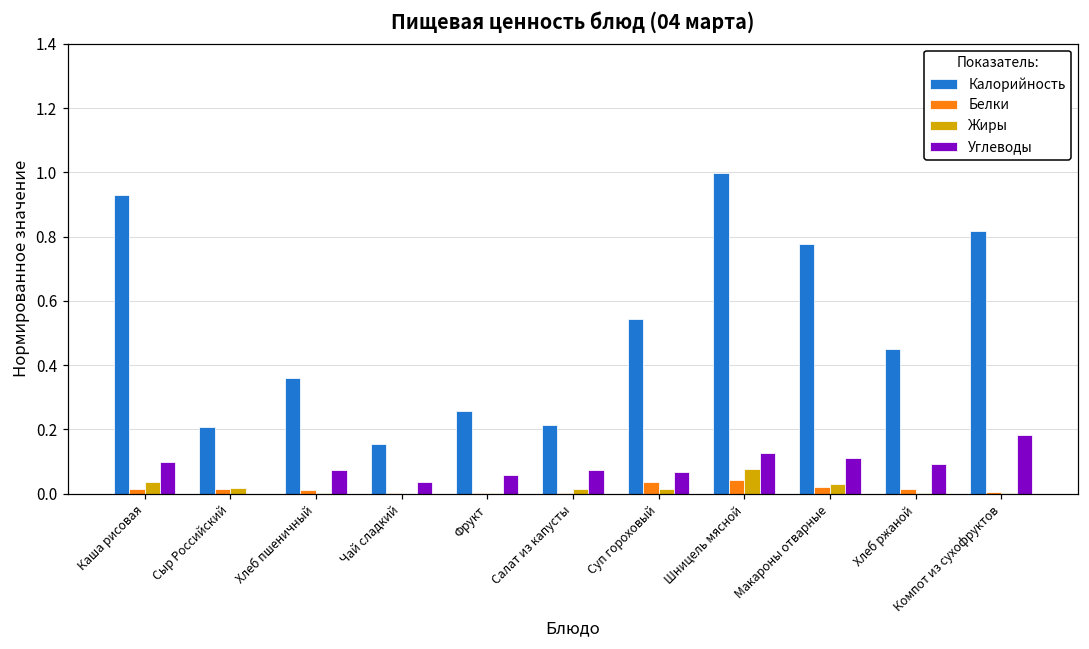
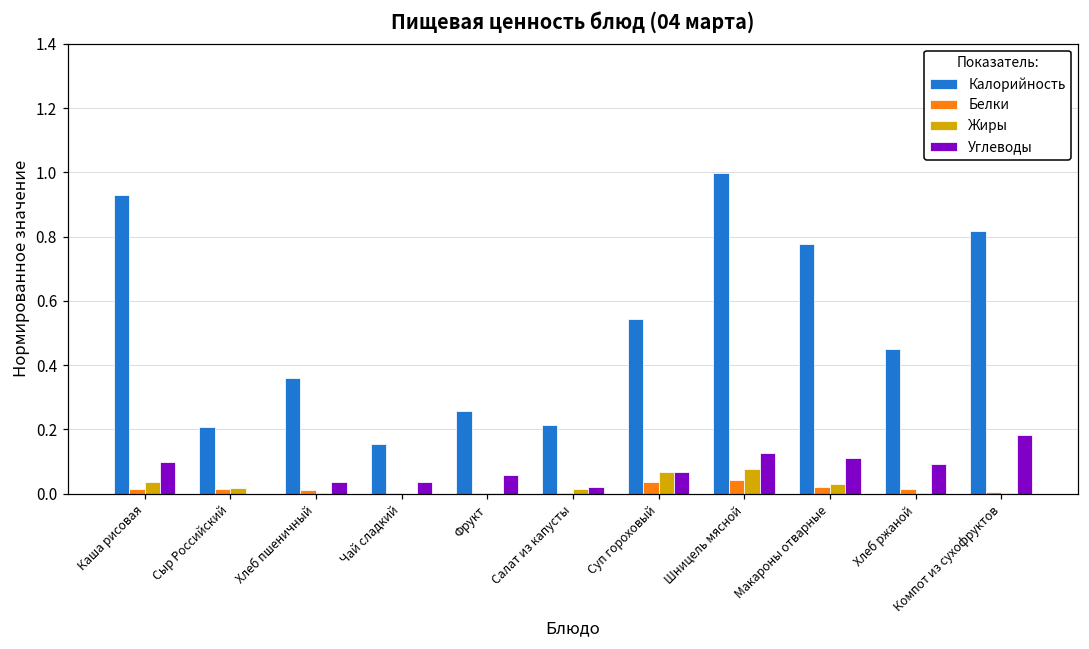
  {
    "Калорийность": {
      "Каша рисовая": 0.93,
      "Сыр Российский": 0.21,
      "Хлеб пшеничный": 0.36,
      "Чай сладкий": 0.15,
      "Фрукт": 0.26,
      "Салат из капусты": 0.21,
      "Суп гороховый": 0.54,
      "Шницель мясной": 1.00,
      "Макароны отварные": 0.78,
      "Хлеб ржаной": 0.45,
      "Компот из сухофруктов": 0.82
    },
    "Белки": {
      "Каша рисовая": 0.01,
      "Сыр Российский": 0.01,
      "Хлеб пшеничный": 0.01,
      "Суп гороховый": 0.04,
      "Шницель мясной": 0.04,
      "Макароны отварные": 0.02,
      "Хлеб ржаной": 0.02
    },
    "Жиры": {
      "Каша рисовая": 0.04,
      "Сыр Российский": 0.02,
      "Чай сладкий": 0.00,
      "Салат из капусты": 0.01,
-     "Суп гороховый": 0.02,
+     "Суп гороховый": 0.07,
      "Шницель мясной": 0.08,
      "Макароны отварные": 0.03
    },
    "Углеводы": {
      "Каша рисовая": 0.10,
      "Сыр Российский": 0.00,
-     "Хлеб пшеничный": 0.07,
+     "Хлеб пшеничный": 0.04,
      "Чай сладкий": 0.04,
      "Фрукт": 0.06,
-     "Салат из капусты": 0.07,
+     "Салат из капусты": 0.02,
      "Суп гороховый": 0.07,
      "Шницель мясной": 0.13,
      "Макароны отварные": 0.11,
      "Хлеб ржаной": 0.09,
      "Компот из сухофруктов": 0.18
    }
  }
